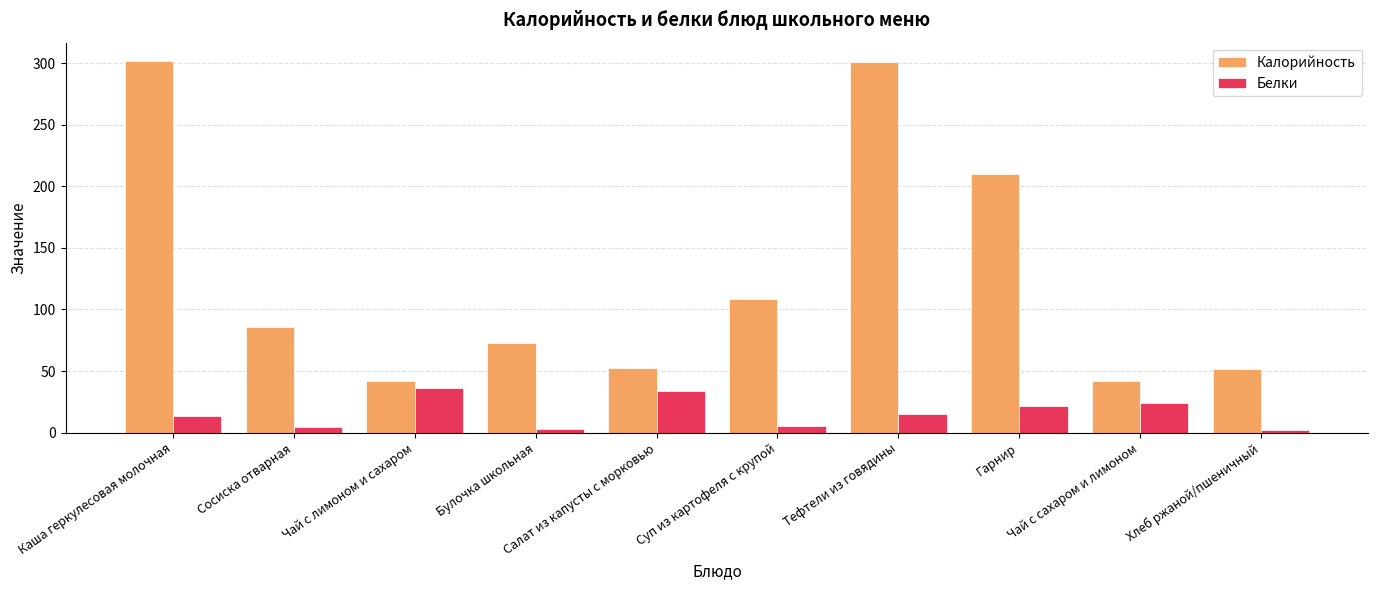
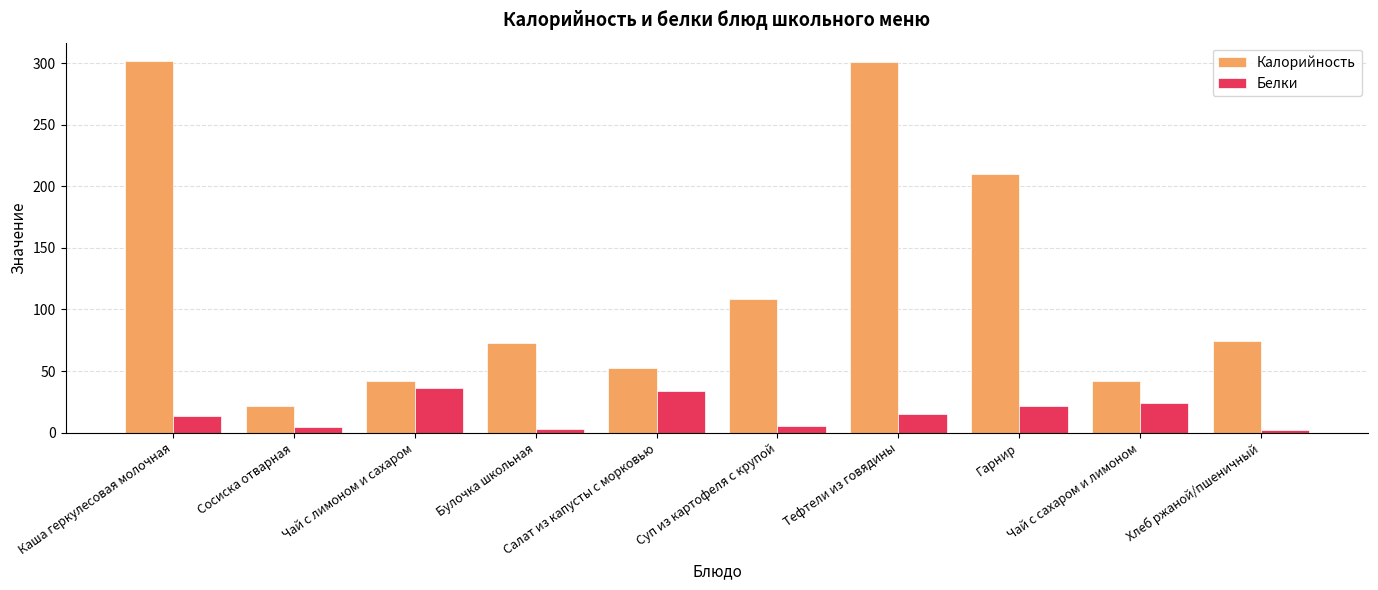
  {
    "Калорийность": {
      "Каша геркулесовая молочная": 302,
-     "Сосиска отварная": 86,
+     "Сосиска отварная": 22,
      "Чай с лимоном и сахаром": 42,
      "Булочка школьная": 73,
      "Салат из капусты с морковью": 52,
      "Суп из картофеля с крупой": 108,
      "Тефтели из говядины": 301,
      "Гарнир": 210,
      "Чай с сахаром и лимоном": 42,
-     "Хлеб ржаной/пшеничный": 52
+     "Хлеб ржаной/пшеничный": 74
    },
    "Белки": {
      "Каша геркулесовая молочная": 13,
      "Сосиска отварная": 5,
      "Чай с лимоном и сахаром": 36,
      "Булочка школьная": 3,
      "Салат из капусты с морковью": 34,
      "Суп из картофеля с крупой": 5,
      "Тефтели из говядины": 15,
      "Гарнир": 21,
      "Чай с сахаром и лимоном": 24
    }
  }
